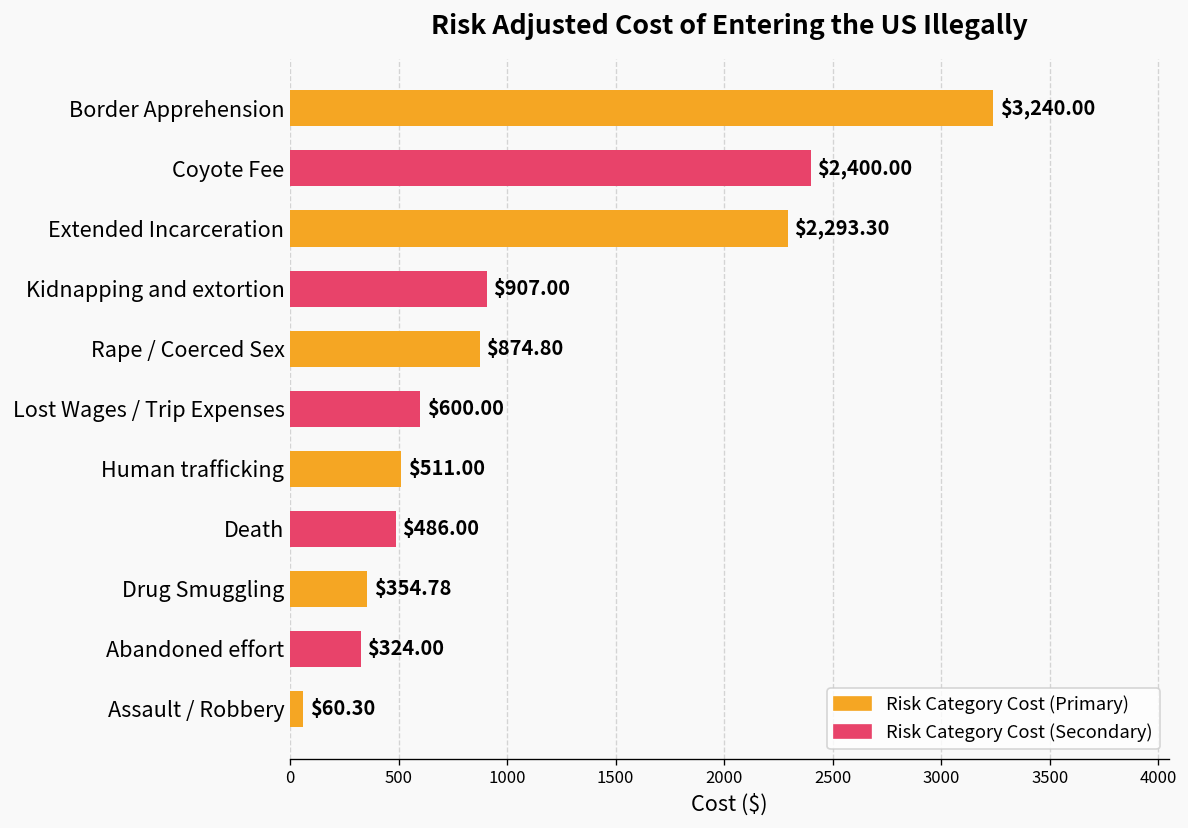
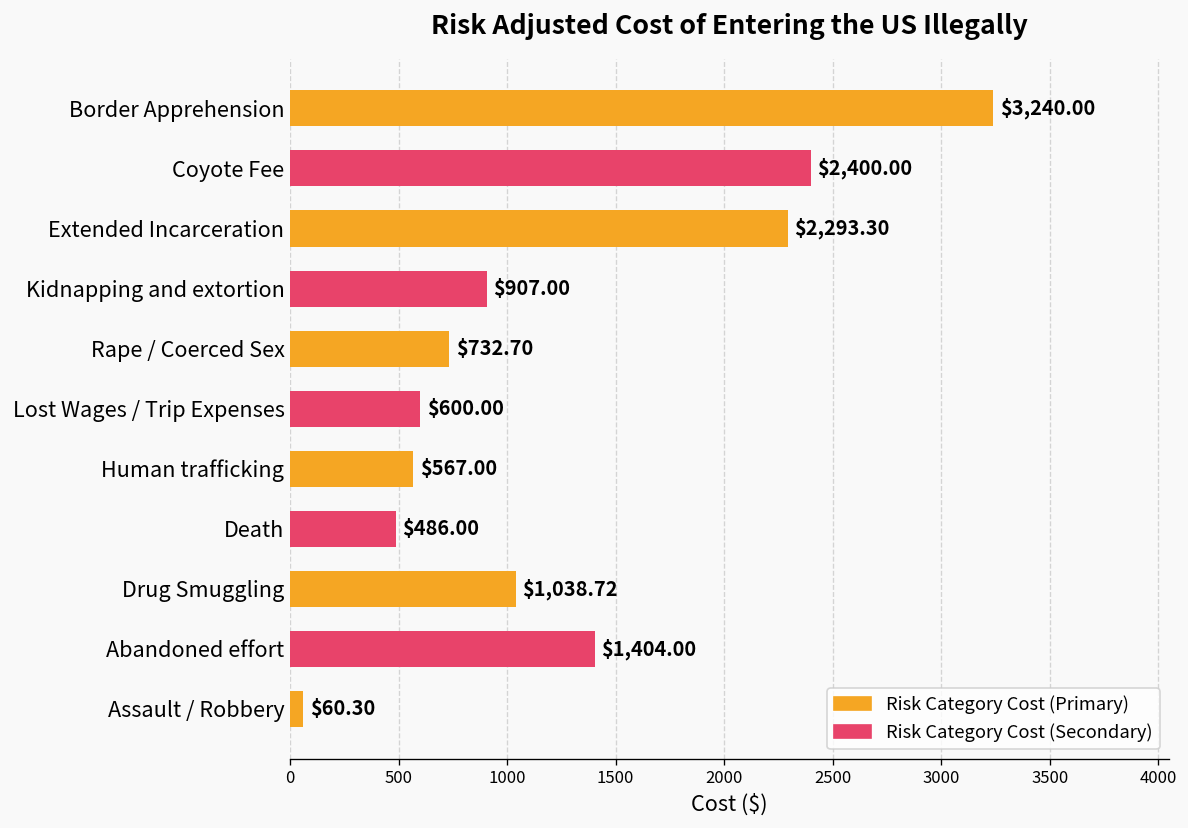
  {
    "Border Apprehension": "$3,240.00",
    "Coyote Fee": "$2,400.00",
    "Extended Incarceration": "$2,293.30",
    "Kidnapping and extortion": "$907.00",
-   "Rape / Coerced Sex": "$874.80",
+   "Rape / Coerced Sex": "$732.70",
    "Lost Wages / Trip Expenses": "$600.00",
-   "Human trafficking": "$511.00",
+   "Human trafficking": "$567.00",
    "Death": "$486.00",
-   "Drug Smuggling": "$354.78",
-   "Abandoned effort": "$324.00",
+   "Drug Smuggling": "$1,038.72",
+   "Abandoned effort": "$1,404.00",
    "Assault / Robbery": "$60.30"
  }
